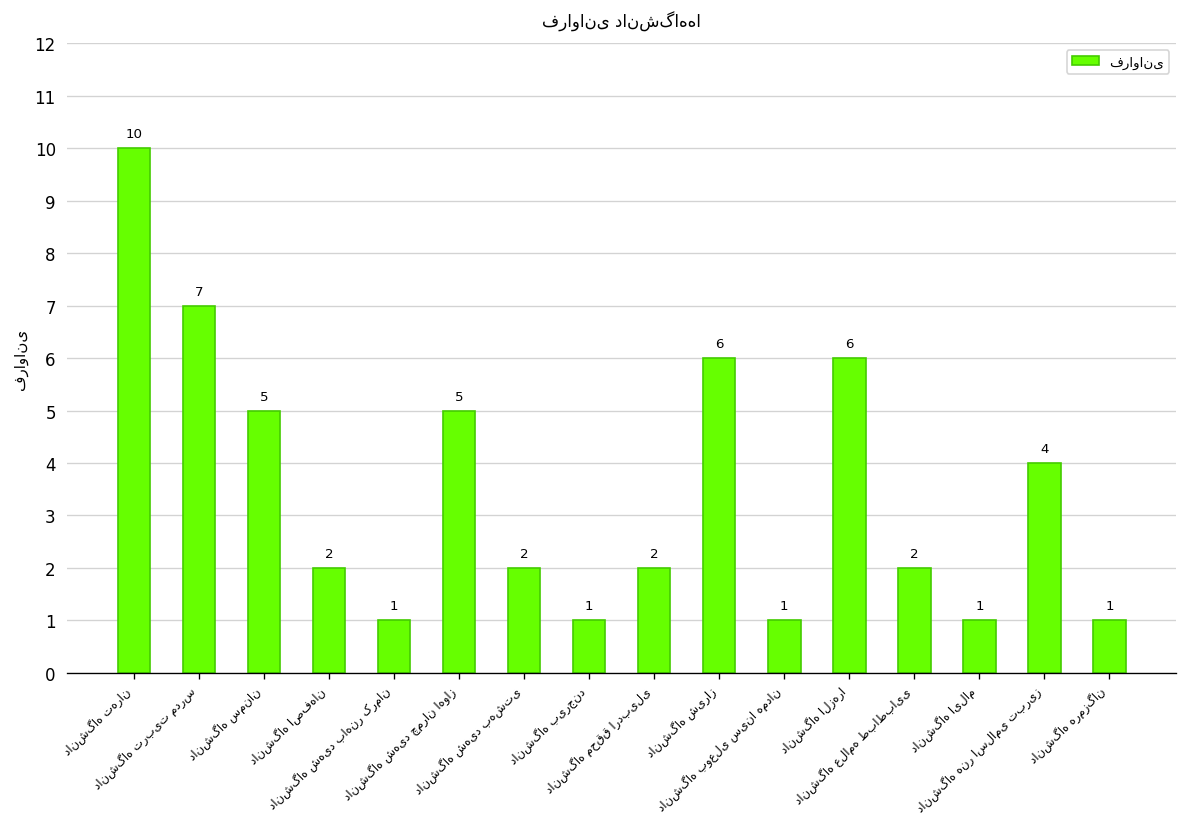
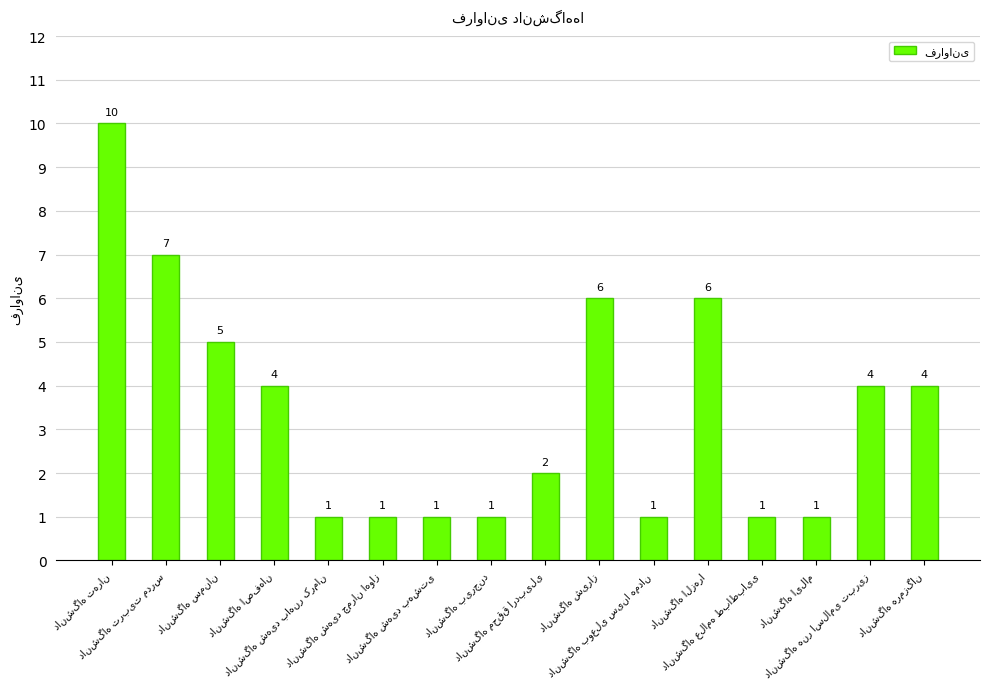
  {
    "دانشگاه تهران": 10,
    "دانشگاه تربیت مدرس": 7,
    "دانشگاه سمنان": 5,
-   "دانشگاه اصفهان": 2,
+   "دانشگاه اصفهان": 4,
    "دانشگاه شهید باهنر کرمان": 1,
-   "دانشگاه شهید چمران اهواز": 5,
-   "دانشگاه شهید بهشتی": 2,
+   "دانشگاه شهید چمران اهواز": 1,
+   "دانشگاه شهید بهشتی": 1,
    "دانشگاه بیرجند": 1,
    "دانشگاه محقق اردبیلی": 2,
    "دانشگاه شیراز": 6,
    "دانشگاه بوعلی سینا همدان": 1,
    "دانشگاه الزهرا": 6,
-   "دانشگاه علامه طباطبایی": 2,
+   "دانشگاه علامه طباطبایی": 1,
    "دانشگاه ایلام": 1,
    "دانشگاه هنر اسلامی تبریز": 4,
-   "دانشگاه هرمزگان": 1
+   "دانشگاه هرمزگان": 4
  }
